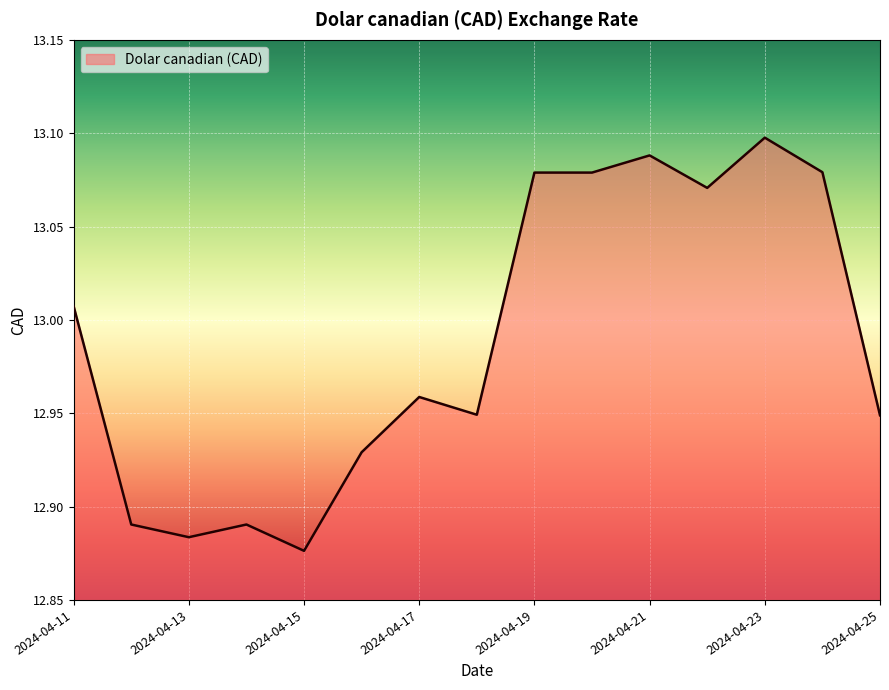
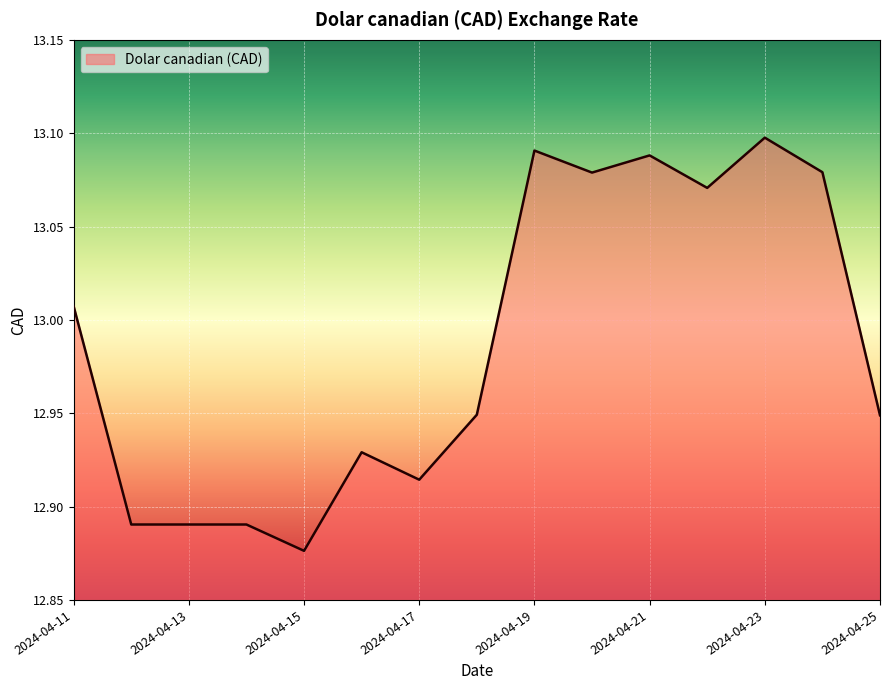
  {
    "2024-04-11": 13.007,
-   "2024-04-13": 12.884,
+   "2024-04-13": 12.890,
    "2024-04-15": 12.876,
-   "2024-04-17": 12.959,
-   "2024-04-19": 13.079,
+   "2024-04-17": 12.914,
+   "2024-04-19": 13.091,
    "2024-04-21": 13.088,
    "2024-04-23": 13.098,
    "2024-04-25": 12.949
  }
